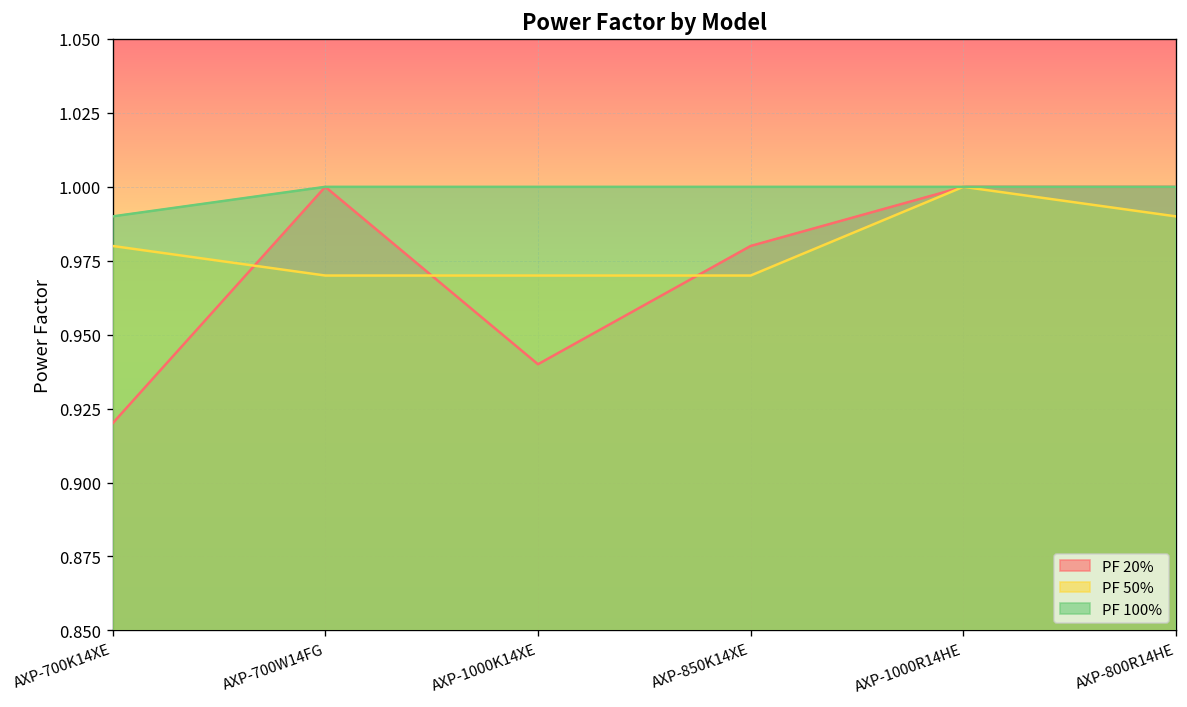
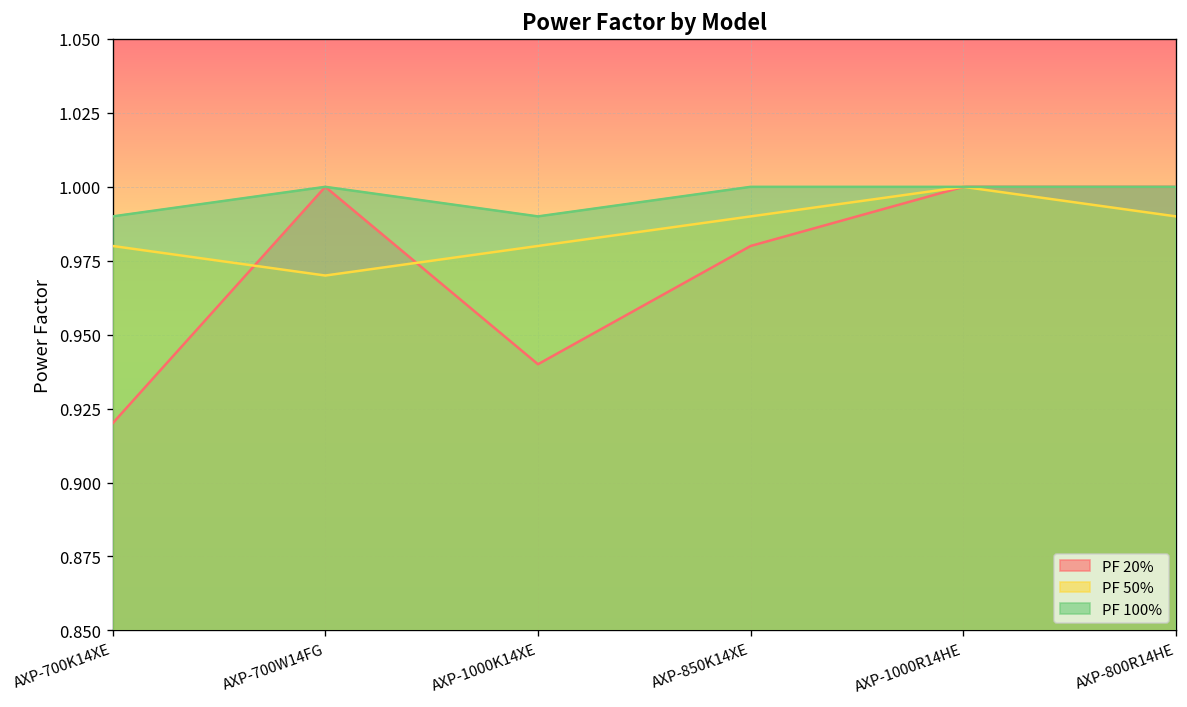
  {
    "PF 20%": {
      "AXP-700K14XE": 0.92,
      "AXP-1000K14XE": 0.94,
      "AXP-850K14XE": 0.98
    },
    "PF 50%": {
      "AXP-700K14XE": 0.98,
      "AXP-700W14FG": 0.97,
-     "AXP-1000K14XE": 0.97,
-     "AXP-850K14XE": 0.97,
+     "AXP-1000K14XE": 0.98,
+     "AXP-850K14XE": 0.99,
      "AXP-800R14HE": 0.99
    },
    "PF 100%": {
      "AXP-700K14XE": 0.99,
-     "AXP-1000K14XE": 1.00,
+     "AXP-1000K14XE": 0.99,
      "AXP-850K14XE": 1.00
    }
  }
